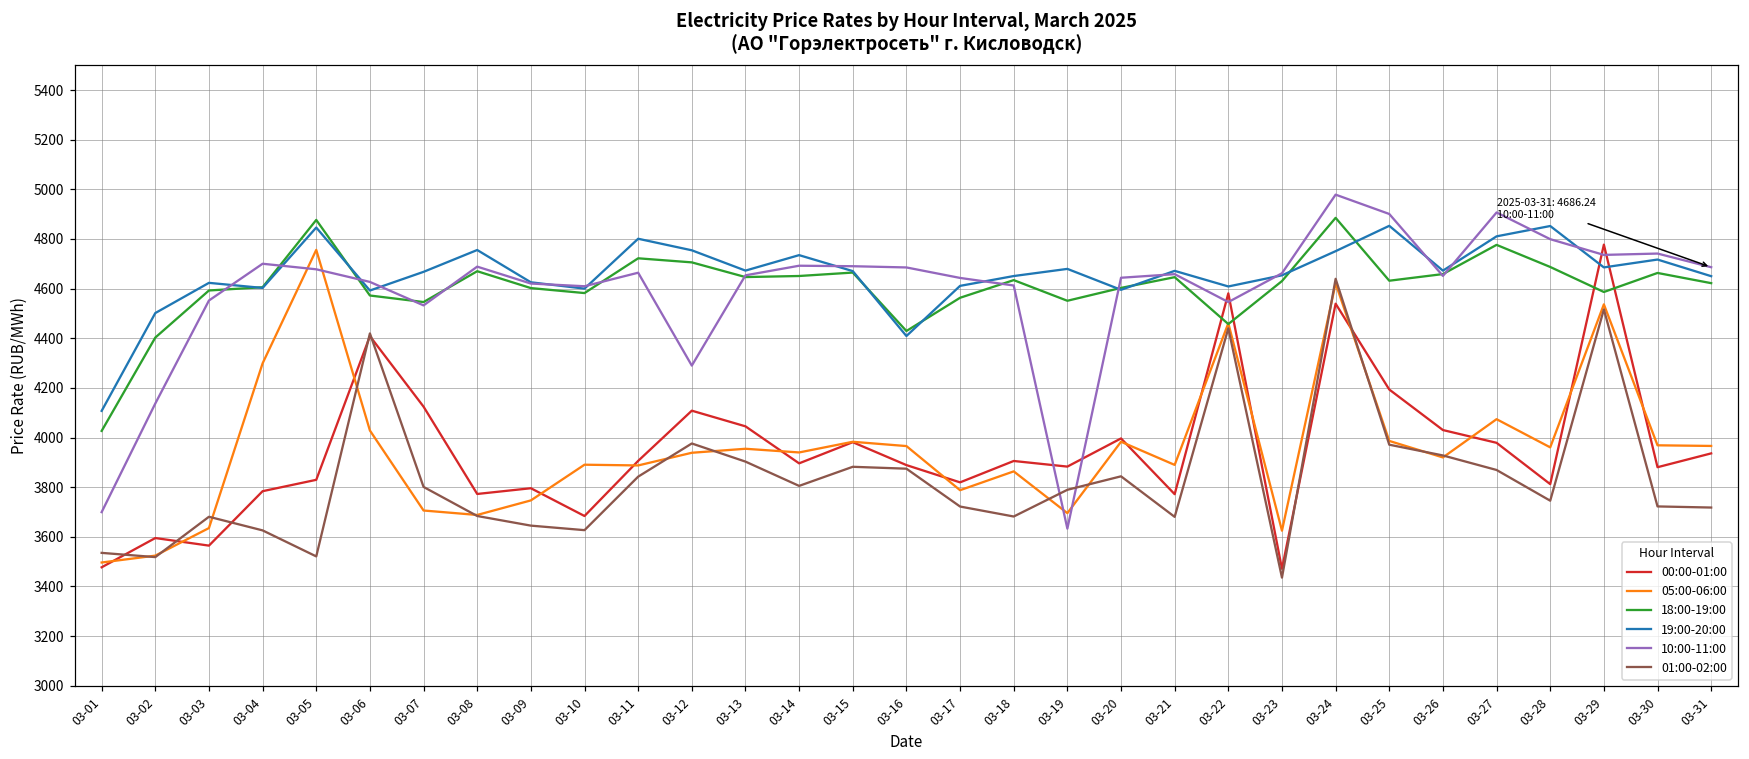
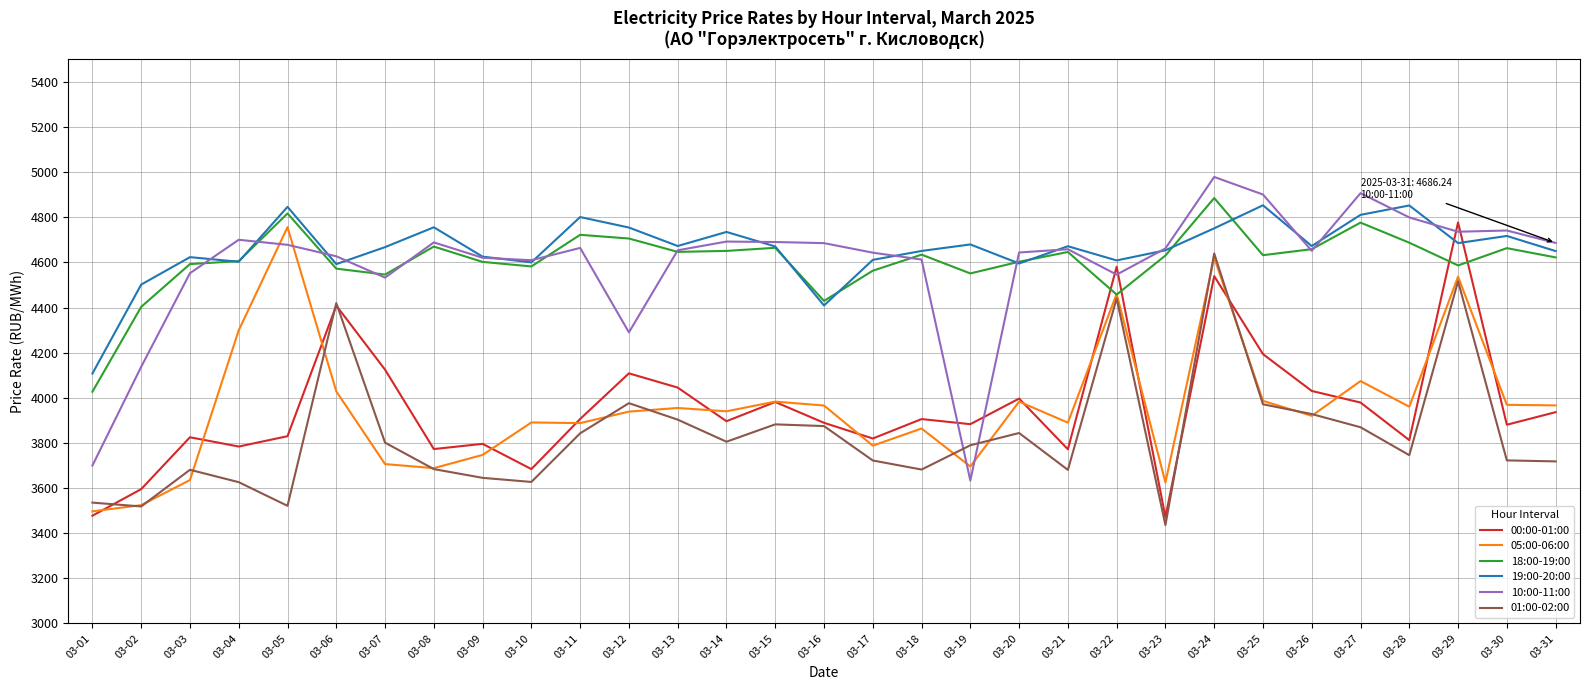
  {
    "00:00-01:00": {
      "03-01": 3480,
      "03-02": 3600,
-     "03-03": 3560,
+     "03-03": 3820,
      "03-04": 3780,
      "03-05": 3830,
      "03-07": 4120,
      "03-08": 3770,
      "03-09": 3800,
      "03-10": 3680,
      "03-11": 3910,
      "03-12": 4110,
      "03-13": 4050,
      "03-14": 3900,
      "03-16": 3890,
      "03-17": 3820,
      "03-18": 3910,
      "03-19": 3880,
      "03-20": 4000,
      "03-21": 3770,
      "03-22": 4580,
      "03-23": 3470,
      "03-24": 4540,
      "03-25": 4190,
      "03-26": 4030,
      "03-27": 3980,
      "03-28": 3810,
      "03-30": 3880,
      "03-31": 3940
    },
    "05:00-06:00": {
      "03-01": 3500,
      "03-03": 3640,
      "03-04": 4300,
      "03-05": 4760,
      "03-06": 4030,
      "03-07": 3710,
      "03-09": 3750,
      "03-10": 3890,
      "03-11": 3890,
      "03-12": 3940,
      "03-13": 3950,
      "03-14": 3940,
      "03-16": 3970,
      "03-17": 3790,
      "03-18": 3860,
      "03-19": 3700,
      "03-20": 3980,
      "03-21": 3890,
      "03-23": 3620,
      "03-24": 4620,
      "03-25": 3990,
      "03-27": 4070,
      "03-28": 3960,
      "03-29": 4540,
      "03-30": 3970,
      "03-31": 3970
    },
    "18:00-19:00": {
      "03-01": 4030,
      "03-02": 4400,
      "03-03": 4590,
-     "03-05": 4880,
+     "03-05": 4820,
      "03-06": 4570,
      "03-07": 4550,
      "03-08": 4670,
      "03-09": 4600,
      "03-10": 4580,
      "03-11": 4720,
      "03-12": 4710,
      "03-14": 4650,
      "03-16": 4430,
      "03-17": 4560,
      "03-18": 4630,
      "03-19": 4550,
      "03-21": 4650,
      "03-23": 4630,
      "03-24": 4890,
      "03-25": 4630,
      "03-28": 4690,
      "03-29": 4590,
      "03-30": 4660,
      "03-31": 4620
    },
    "19:00-20:00": {
      "03-01": 4110,
      "03-02": 4500,
      "03-03": 4620,
      "03-05": 4850,
      "03-06": 4590,
      "03-07": 4670,
      "03-08": 4760,
      "03-11": 4800,
      "03-12": 4750,
      "03-13": 4670,
      "03-14": 4730,
      "03-16": 4410,
      "03-17": 4610,
      "03-18": 4650,
      "03-19": 4680,
      "03-21": 4670,
      "03-22": 4610,
      "03-24": 4750,
      "03-25": 4850,
      "03-26": 4670,
      "03-29": 4690,
      "03-31": 4650
    },
    "10:00-11:00": {
      "03-01": 3700,
      "03-02": 4140,
      "03-03": 4550,
      "03-04": 4700,
      "03-05": 4680,
      "03-06": 4630,
      "03-07": 4530,
      "03-08": 4690,
      "03-11": 4660,
      "03-12": 4290,
      "03-14": 4690,
      "03-15": 4690,
      "03-16": 4690,
      "03-17": 4640,
      "03-18": 4610,
      "03-19": 3630,
      "03-20": 4640,
      "03-21": 4660,
      "03-22": 4550,
      "03-24": 4980,
      "03-25": 4900,
      "03-31": 4690
    },
    "01:00-02:00": {
      "03-01": 3540,
      "03-03": 3680,
      "03-04": 3630,
      "03-05": 3520,
      "03-07": 3800,
      "03-09": 3650,
      "03-10": 3630,
      "03-11": 3840,
      "03-12": 3980,
      "03-13": 3900,
      "03-14": 3810,
      "03-15": 3880,
      "03-16": 3870,
      "03-17": 3720,
      "03-18": 3680,
      "03-19": 3790,
      "03-20": 3840,
      "03-21": 3680,
      "03-22": 4440,
      "03-23": 3440,
      "03-24": 4640,
      "03-25": 3970,
      "03-27": 3870,
      "03-28": 3750,
      "03-29": 4520,
      "03-30": 3720,
      "03-31": 3720
    }
  }
